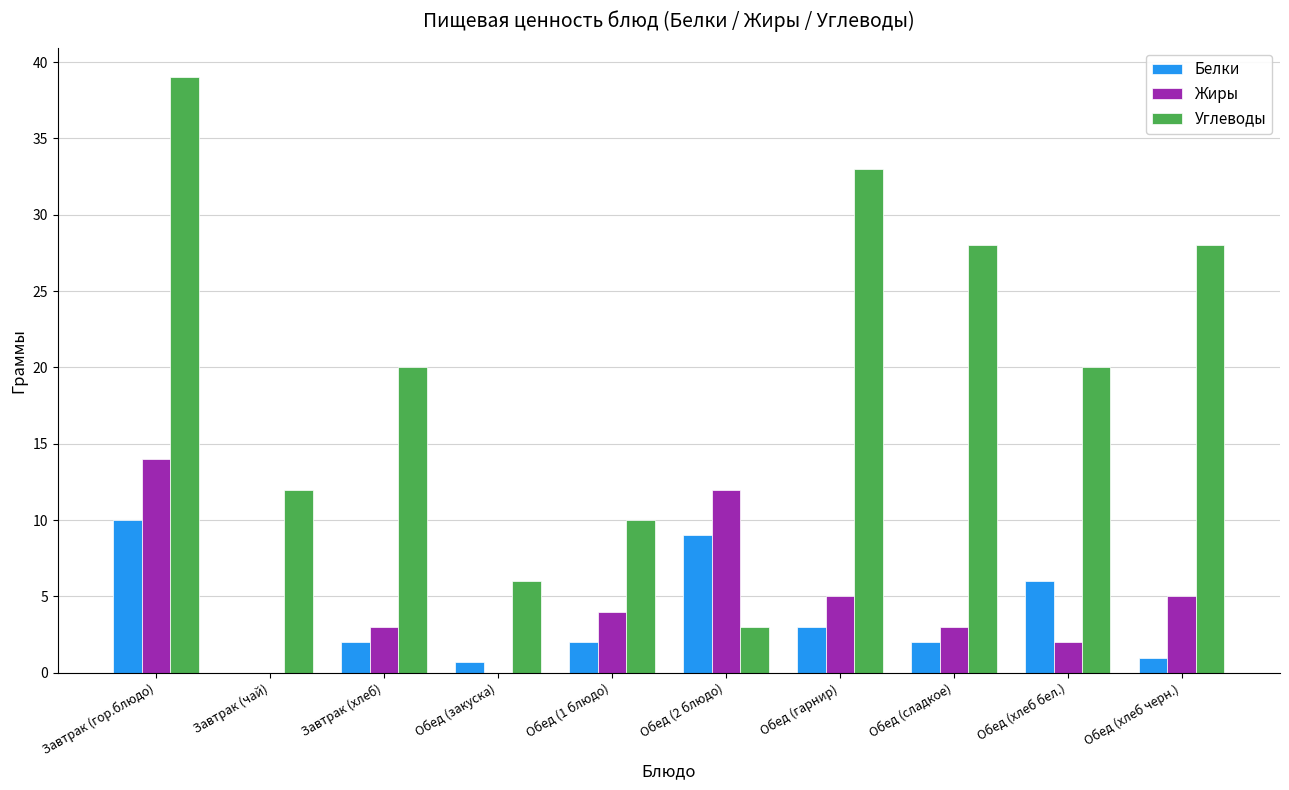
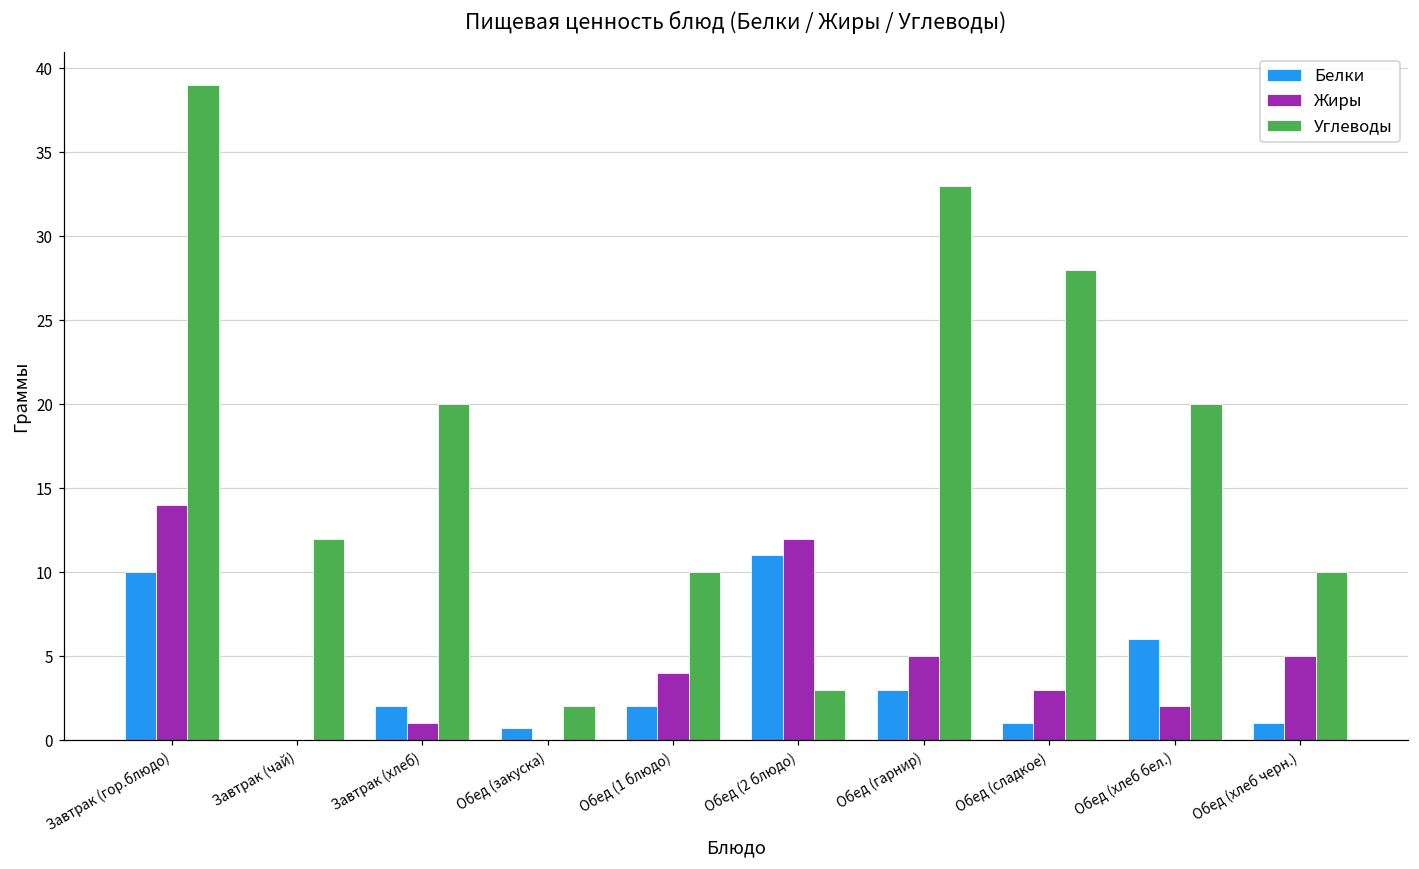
  {
    "Белки": {
      "Завтрак (гор.блюдо)": 10,
      "Завтрак (чай)": 0,
      "Завтрак (хлеб)": 2,
      "Обед (закуска)": 0.7,
      "Обед (1 блюдо)": 2,
-     "Обед (2 блюдо)": 9,
+     "Обед (2 блюдо)": 11,
      "Обед (гарнир)": 3,
-     "Обед (сладкое)": 2,
+     "Обед (сладкое)": 1,
      "Обед (хлеб бел.)": 6,
      "Обед (хлеб черн.)": 1
    },
    "Жиры": {
      "Завтрак (гор.блюдо)": 14,
      "Завтрак (чай)": 0,
-     "Завтрак (хлеб)": 3,
+     "Завтрак (хлеб)": 1,
      "Обед (закуска)": 0,
      "Обед (1 блюдо)": 4,
      "Обед (2 блюдо)": 12,
      "Обед (гарнир)": 5,
      "Обед (сладкое)": 3,
      "Обед (хлеб бел.)": 2,
      "Обед (хлеб черн.)": 5
    },
    "Углеводы": {
      "Завтрак (гор.блюдо)": 39,
      "Завтрак (чай)": 12,
      "Завтрак (хлеб)": 20,
-     "Обед (закуска)": 6,
+     "Обед (закуска)": 2,
      "Обед (1 блюдо)": 10,
      "Обед (2 блюдо)": 3,
      "Обед (гарнир)": 33,
      "Обед (сладкое)": 28,
      "Обед (хлеб бел.)": 20,
-     "Обед (хлеб черн.)": 28
+     "Обед (хлеб черн.)": 10
    }
  }
